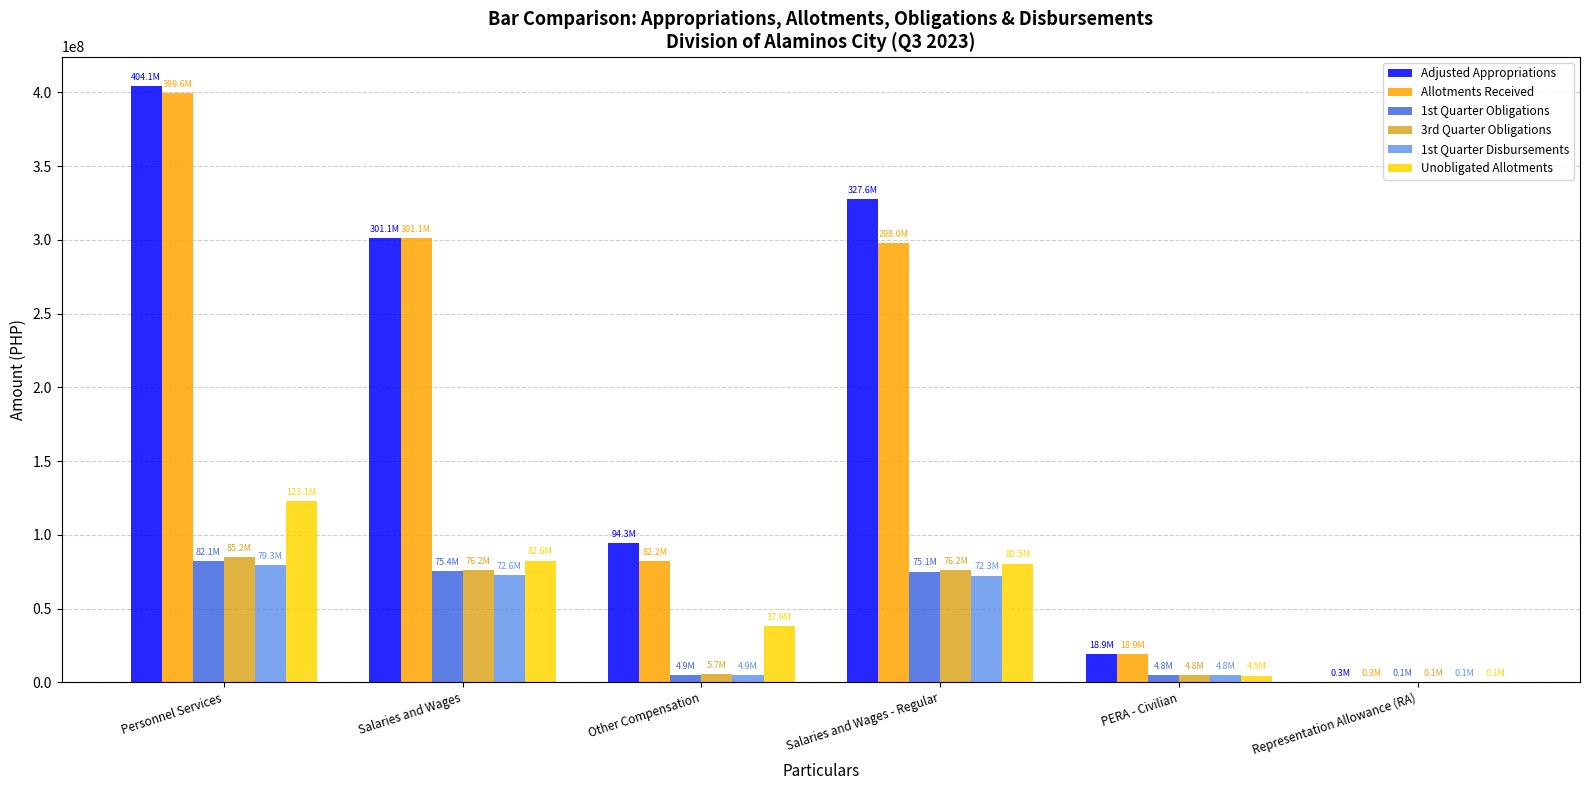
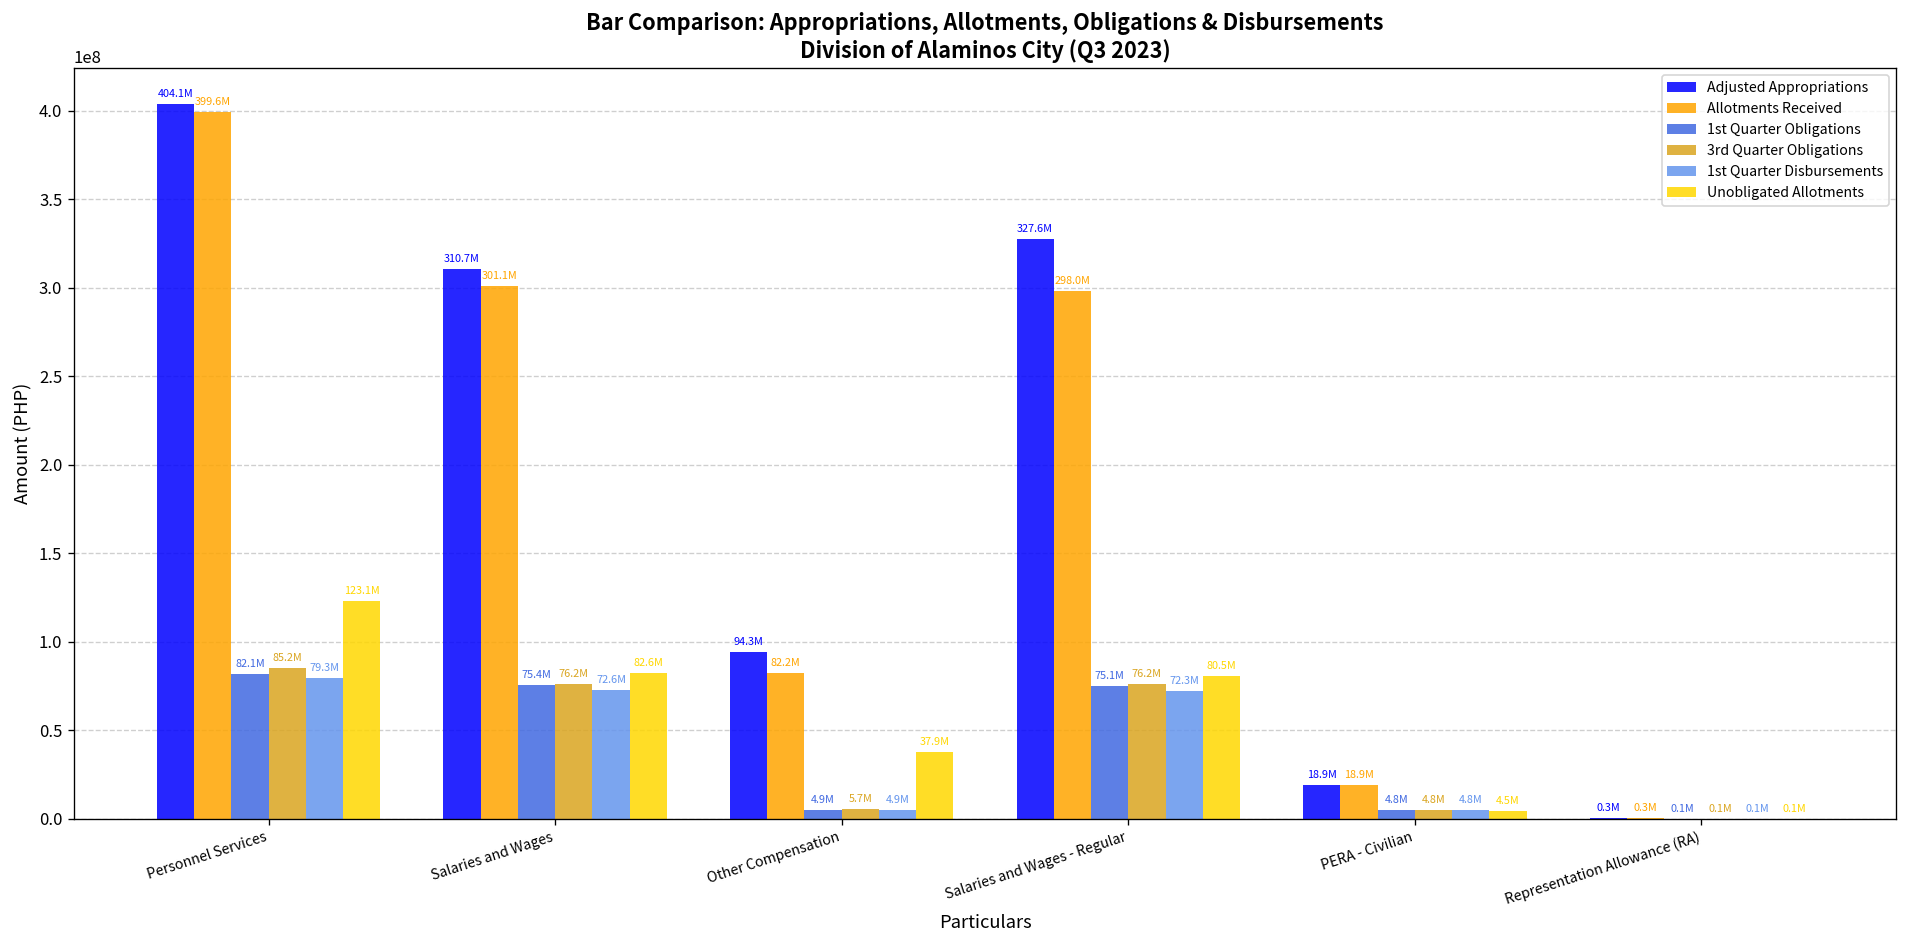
  {
    "Adjusted Appropriations": {
      "Personnel Services": "404.1M",
-     "Salaries and Wages": "301.1M",
+     "Salaries and Wages": "310.7M",
      "Other Compensation": "94.3M",
      "Salaries and Wages - Regular": "327.6M",
      "PERA - Civilian": "18.9M",
      "Representation Allowance (RA)": "0.3M"
    }
  }
